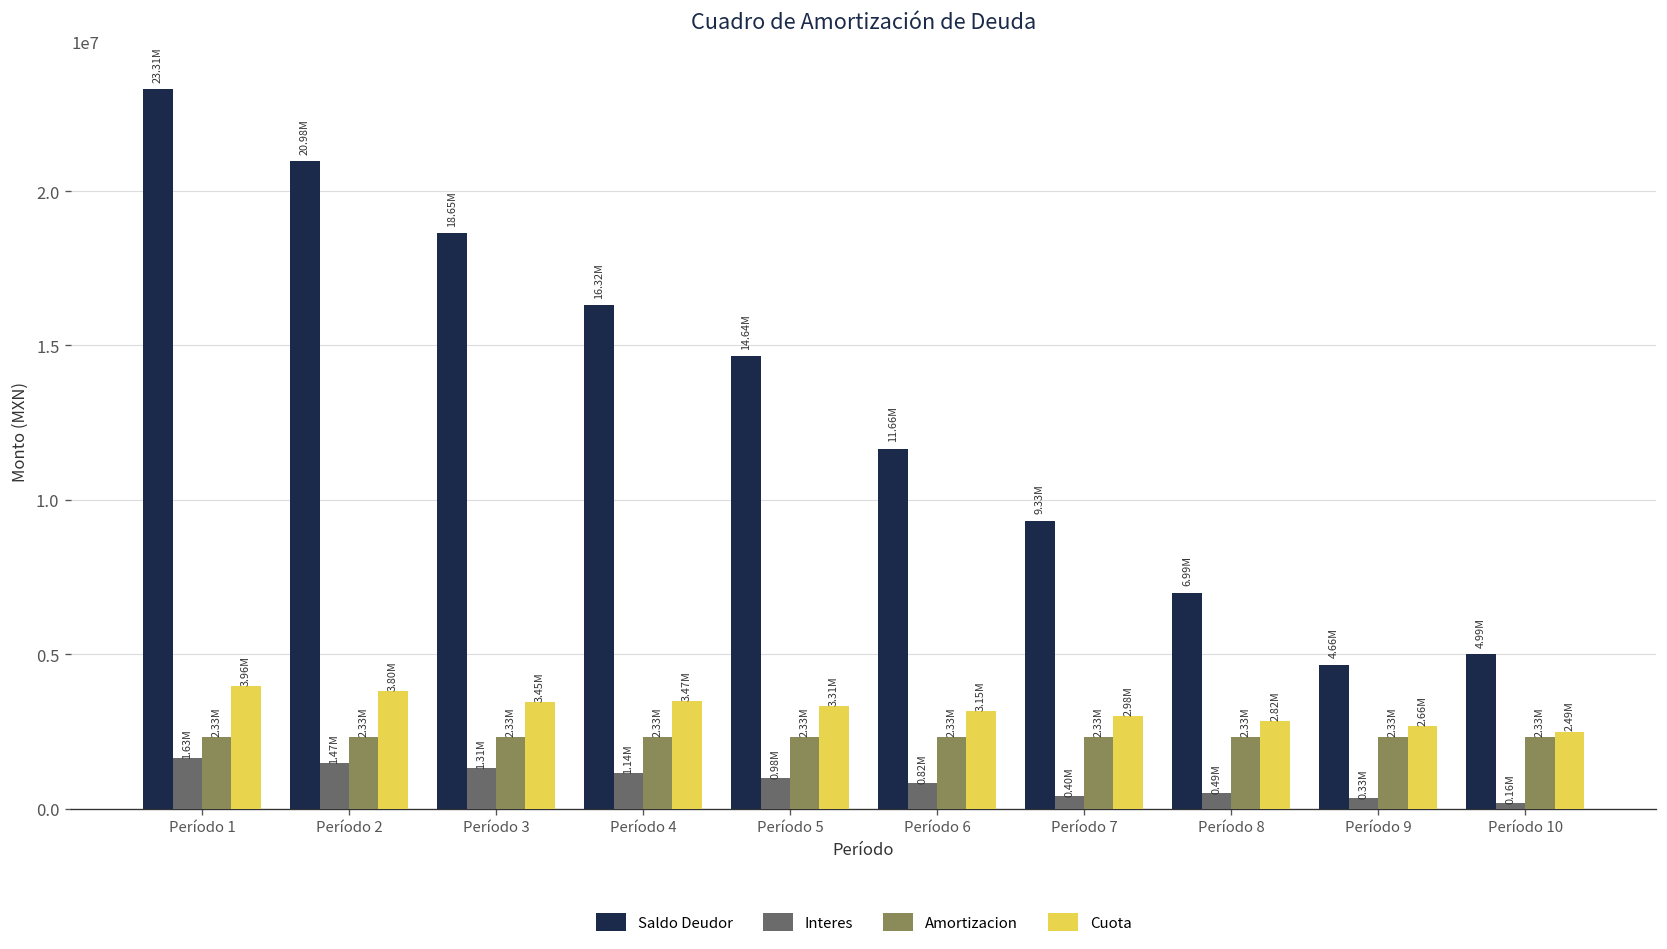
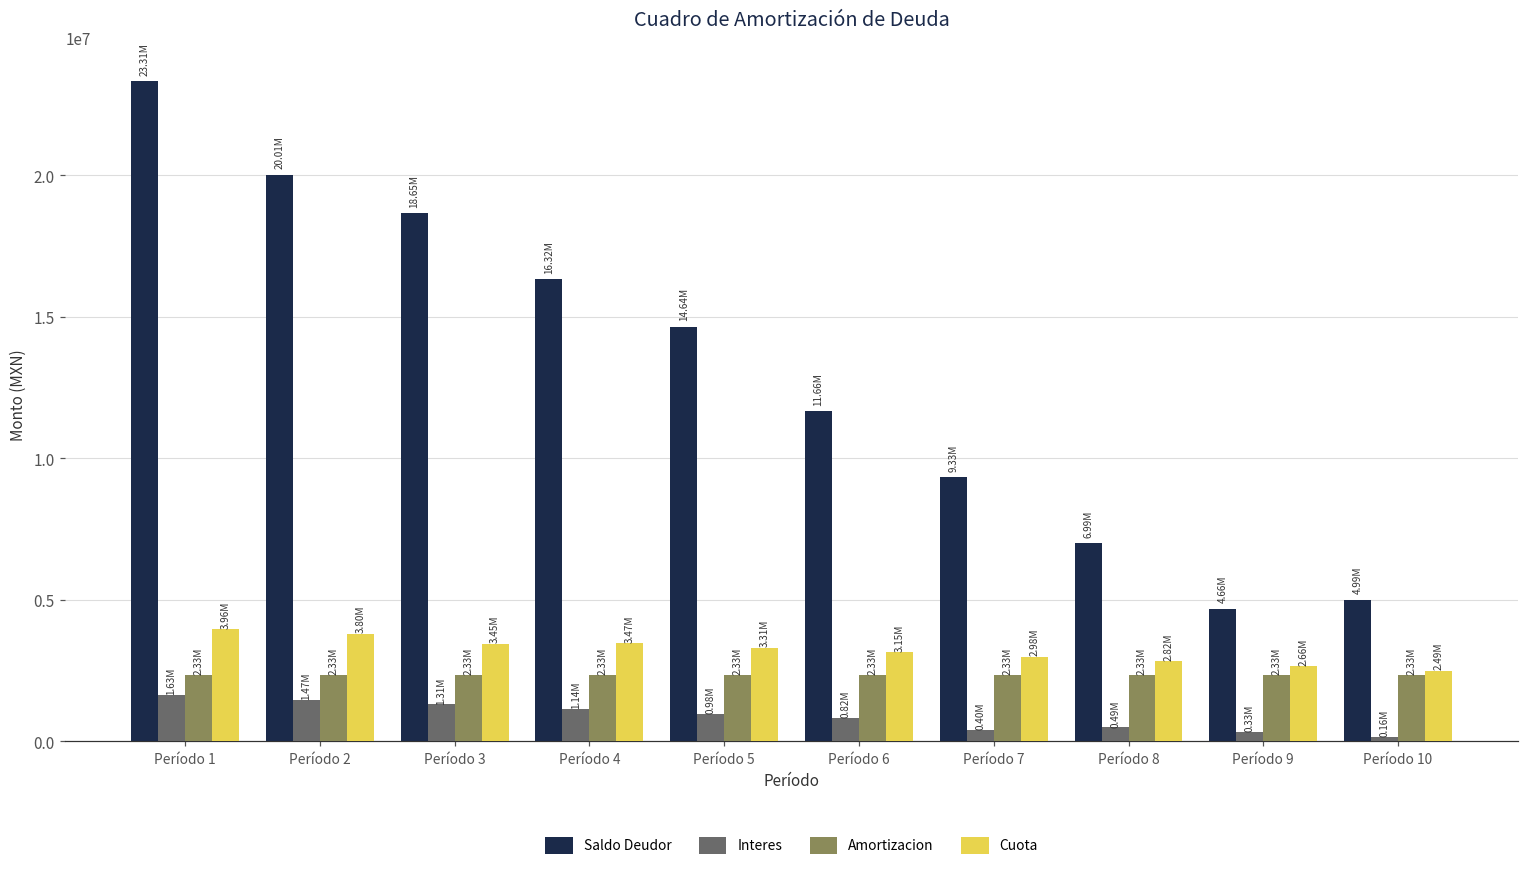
  {
    "Saldo Deudor": {
      "Período 1": "23.31M",
-     "Período 2": "20.98M",
+     "Período 2": "20.01M",
      "Período 3": "18.65M",
      "Período 4": "16.32M",
      "Período 5": "14.64M",
      "Período 6": "11.66M",
      "Período 7": "9.33M",
      "Período 8": "6.99M",
      "Período 9": "4.66M",
      "Período 10": "4.99M"
    },
    "Cuota": {
      "Período 1": "3.96M",
      "Período 2": "3.80M",
      "Período 3": "3.45M",
      "Período 4": "3.47M",
      "Período 5": "3.31M",
      "Período 6": "3.15M",
      "Período 7": "2.98M",
      "Período 8": "2.82M",
      "Período 9": "2.66M",
      "Período 10": "2.49M"
    }
  }
